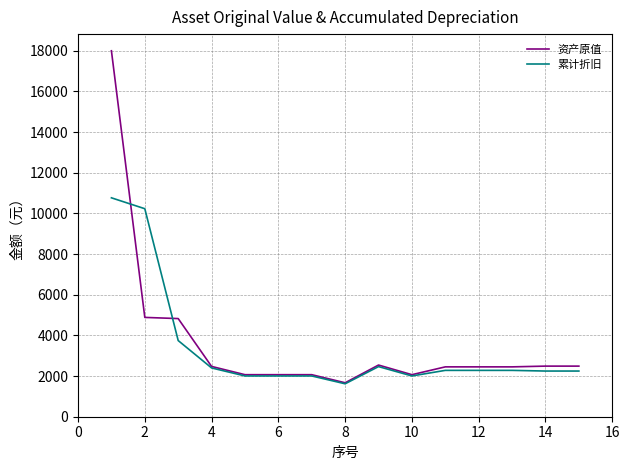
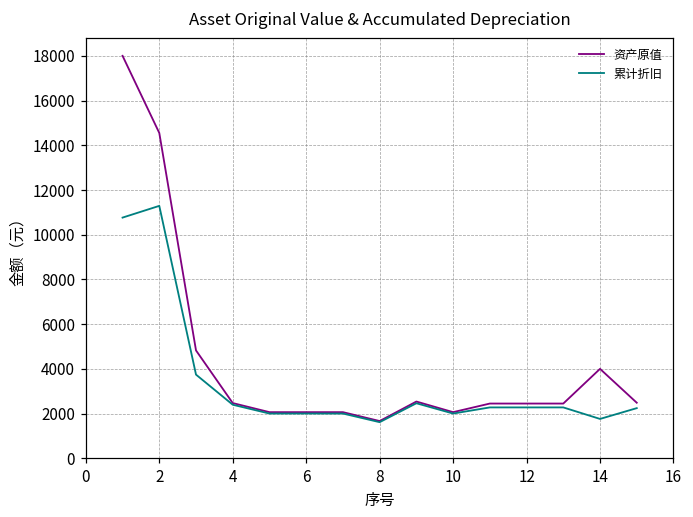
  {
    "资产原值": {
-     "2": 4900,
+     "2": 14600,
      "12": 2500,
-     "14": 2500
+     "14": 4000
    },
    "累计折旧": {
-     "2": 10200,
+     "2": 11300,
      "12": 2300,
-     "14": 2200
+     "14": 1800
    }
  }
